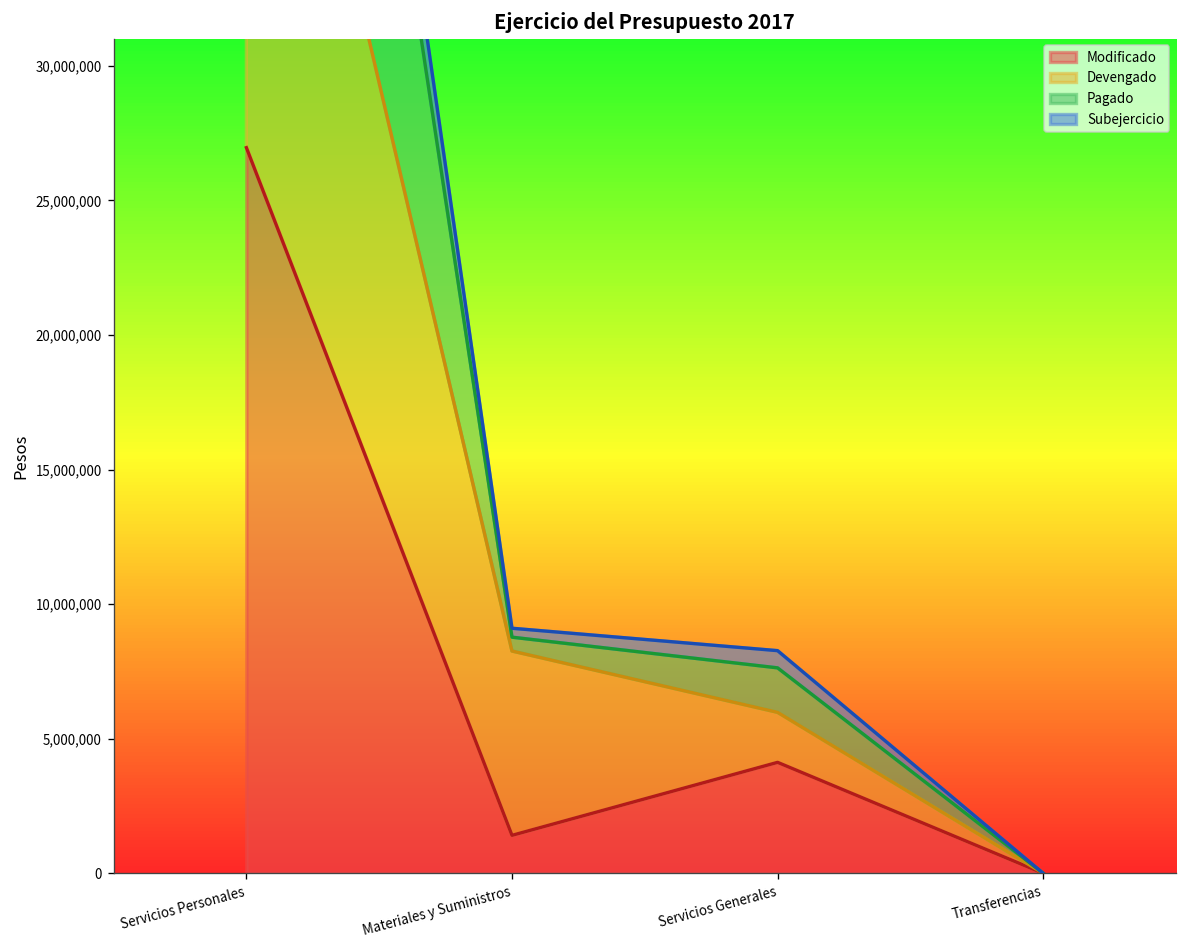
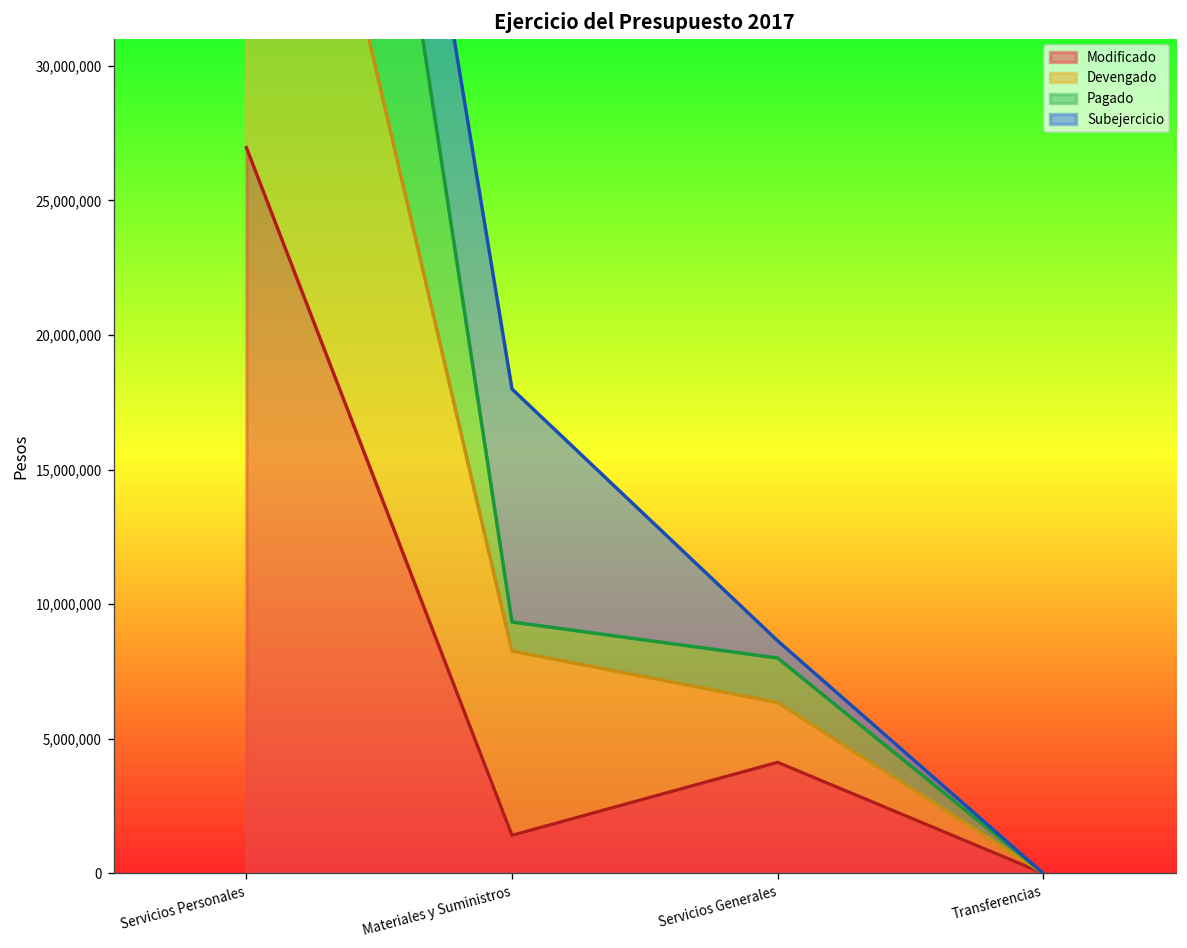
  {
    "Modificado": {
      "Servicios Personales": "27,000,000",
      "Materiales y Suministros": "1,400,000",
      "Servicios Generales": "4,100,000"
    },
    "Devengado": {
      "Materiales y Suministros": "6,800,000",
-     "Servicios Generales": "1,900,000"
+     "Servicios Generales": "2,200,000"
    },
    "Pagado": {
-     "Materiales y Suministros": "500,000",
+     "Materiales y Suministros": "1,100,000",
      "Servicios Generales": "1,700,000"
    },
    "Subejercicio": {
-     "Materiales y Suministros": "300,000",
+     "Materiales y Suministros": "8,700,000",
      "Servicios Generales": "600,000"
    }
  }
